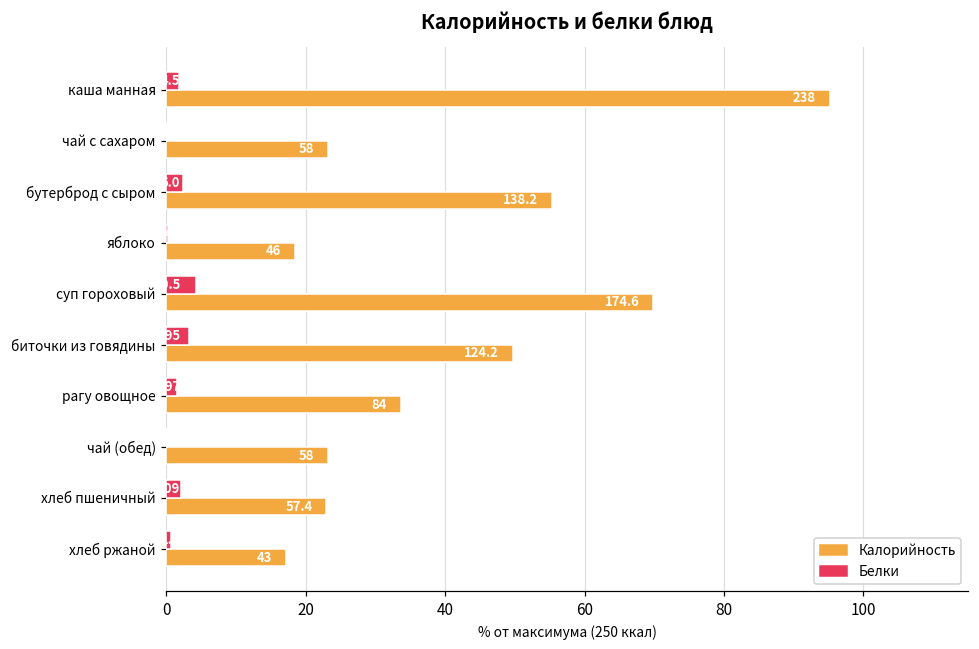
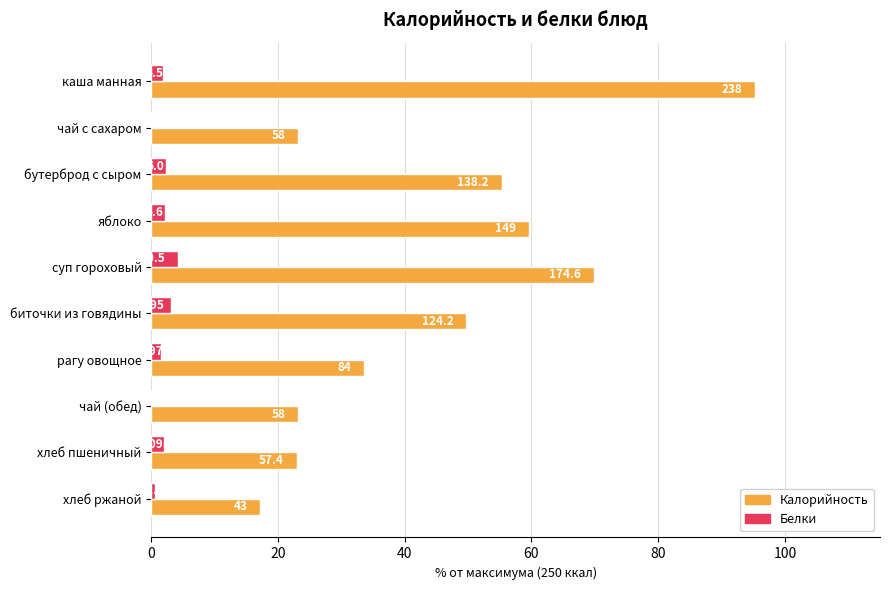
  {
    "Калорийность": {
-     "яблоко": 46
+     "яблоко": 149
    },
    "Белки": {
-     "яблоко": 0,
+     "яблоко": 2,
      "биточки из говядины": 3,
      "рагу овощное": 2,
      "хлеб пшеничный": 2,
      "хлеб ржаной": 1
    }
  }
